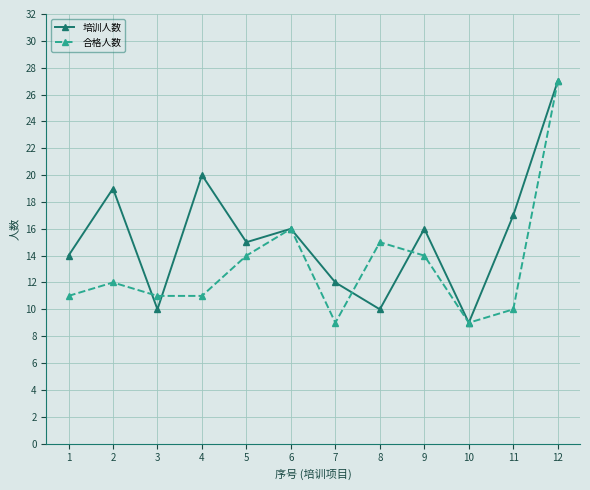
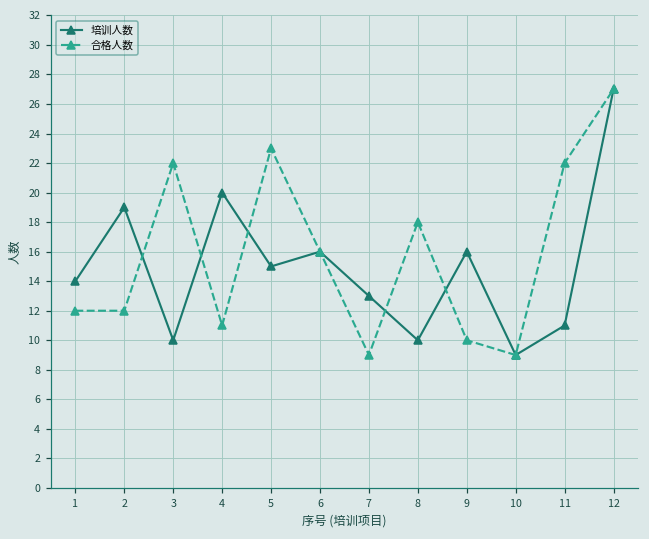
  {
    "培训人数": {
      "1": 14,
      "2": 19,
      "3": 10,
      "4": 20,
      "5": 15,
-     "7": 12,
+     "7": 13,
      "8": 10,
      "9": 16,
-     "11": 17
+     "11": 11
    },
    "合格人数": {
-     "1": 11,
+     "1": 12,
      "2": 12,
-     "3": 11,
+     "3": 22,
      "4": 11,
-     "5": 14,
+     "5": 23,
      "7": 9,
-     "8": 15,
-     "9": 14,
-     "11": 10
+     "8": 18,
+     "9": 10,
+     "11": 22
    }
  }
